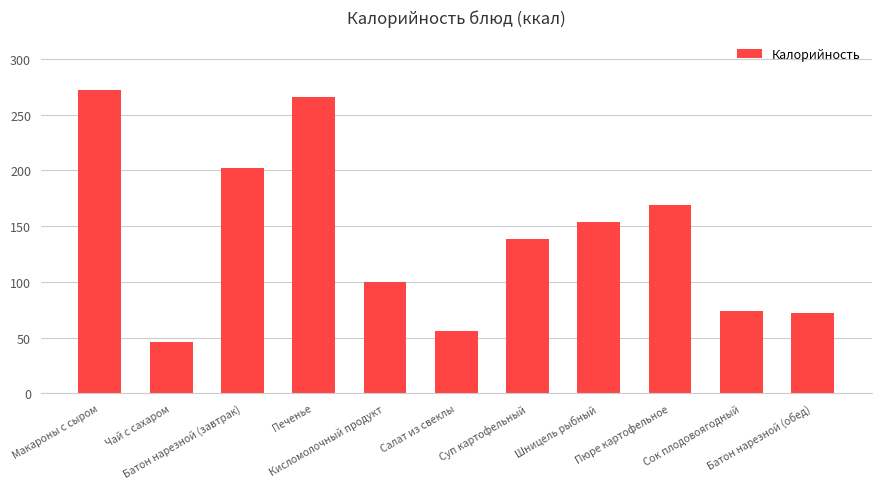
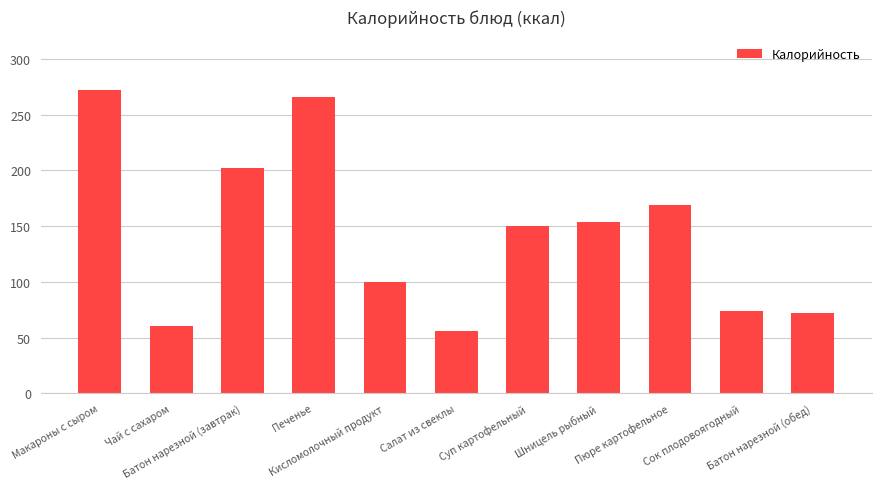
  {
    "Макароны с сыром": 272,
-   "Чай с сахаром": 46,
+   "Чай с сахаром": 60,
    "Батон нарезной (завтрак)": 202,
    "Печенье": 266,
    "Кисломолочный продукт": 100,
    "Салат из свеклы": 56,
-   "Суп картофельный": 138,
+   "Суп картофельный": 150,
    "Шницель рыбный": 154,
    "Пюре картофельное": 169,
    "Сок плодовоягодный": 74,
    "Батон нарезной (обед)": 72
  }
